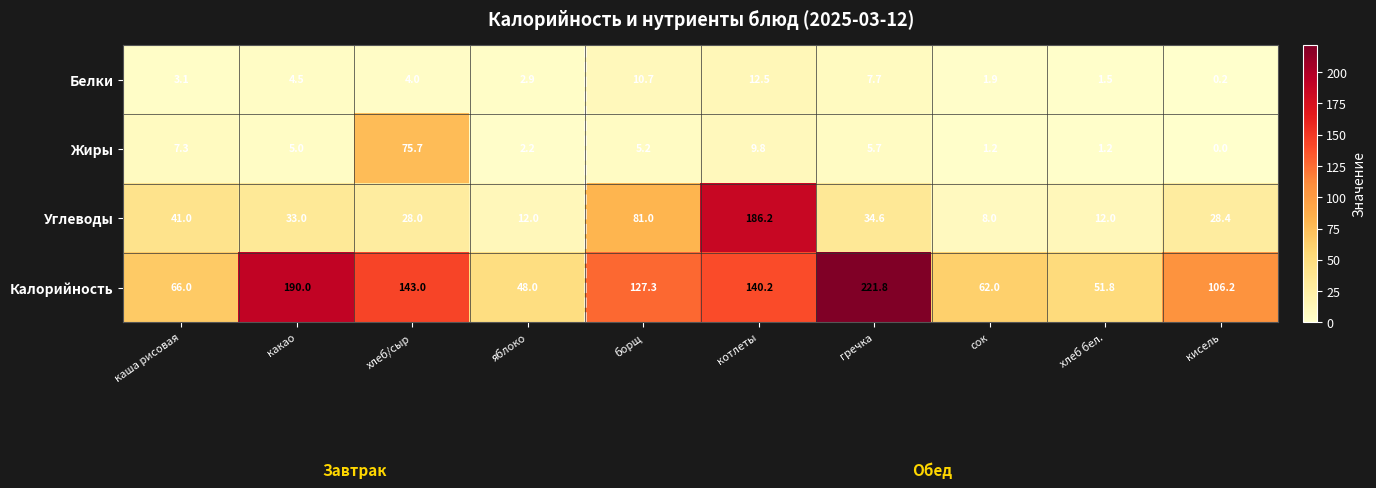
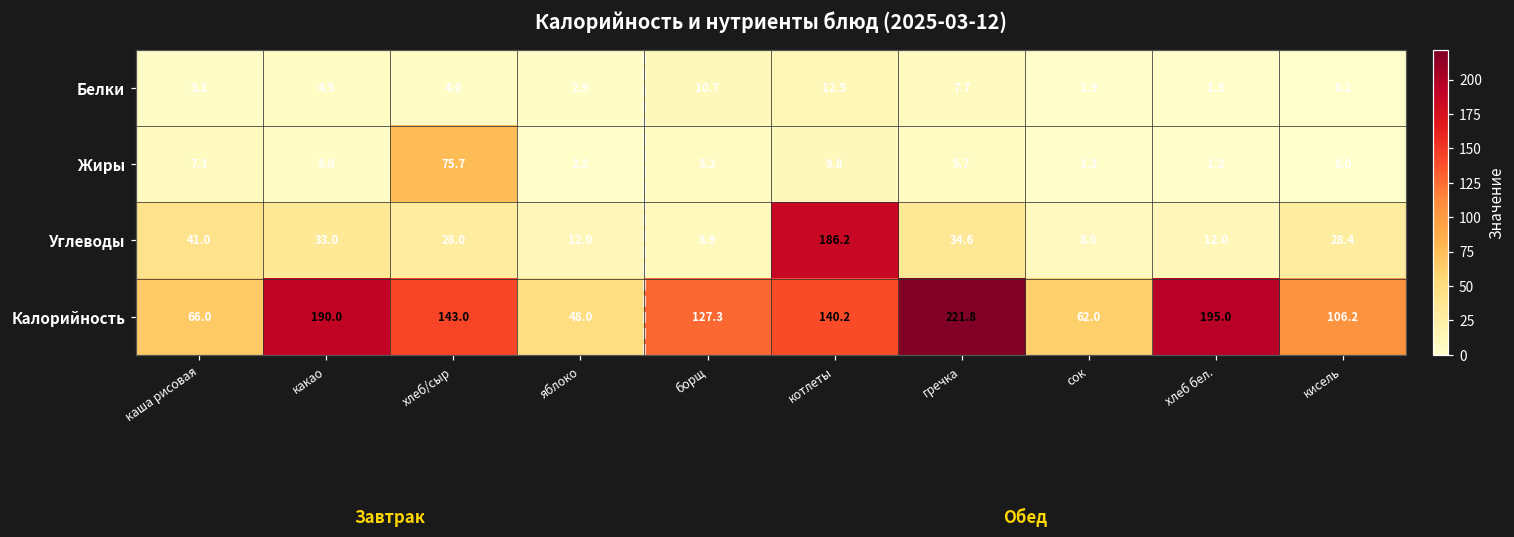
  {
    "Белки": {
      "каша рисовая": 3.1,
      "какао": 4.5,
      "хлеб/сыр": 4.0,
      "яблоко": 2.9,
      "борщ": 10.7,
      "котлеты": 12.5,
      "гречка": 7.7,
      "сок": 1.9,
      "хлеб бел.": 1.5,
      "кисель": 0.2
    },
    "Жиры": {
      "каша рисовая": 7.3,
      "какао": 5.0,
      "хлеб/сыр": 75.7,
      "яблоко": 2.2,
      "борщ": 5.2,
      "котлеты": 9.8,
      "гречка": 5.7,
      "сок": 1.2,
      "хлеб бел.": 1.2,
      "кисель": 0.0
    },
    "Углеводы": {
      "каша рисовая": 41.0,
      "какао": 33.0,
      "хлеб/сыр": 28.0,
      "яблоко": 12.0,
-     "борщ": 81.0,
+     "борщ": 8.9,
      "котлеты": 186.2,
      "гречка": 34.6,
      "сок": 8.0,
      "хлеб бел.": 12.0,
      "кисель": 28.4
    },
    "Калорийность": {
      "каша рисовая": 66.0,
      "какао": 190.0,
      "хлеб/сыр": 143.0,
      "яблоко": 48.0,
      "борщ": 127.3,
      "котлеты": 140.2,
      "гречка": 221.8,
      "сок": 62.0,
-     "хлеб бел.": 51.8,
+     "хлеб бел.": 195.0,
      "кисель": 106.2
    }
  }
